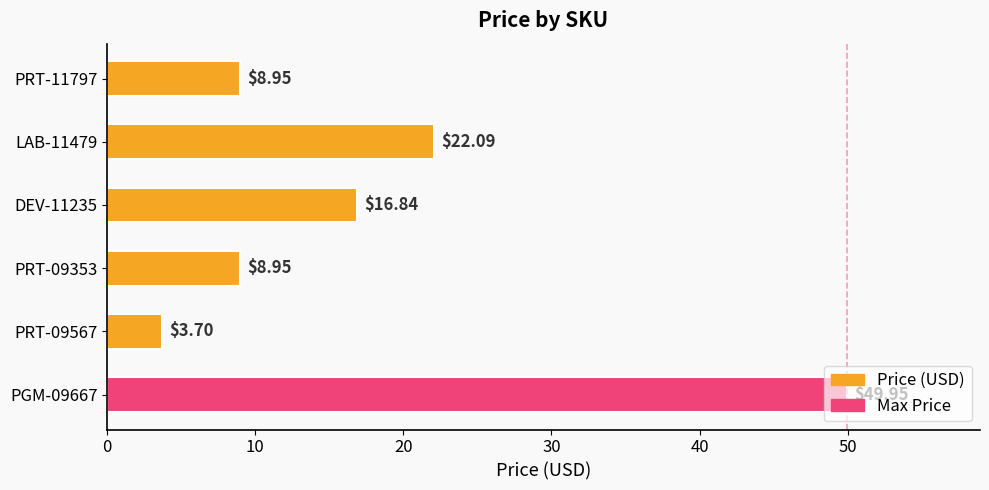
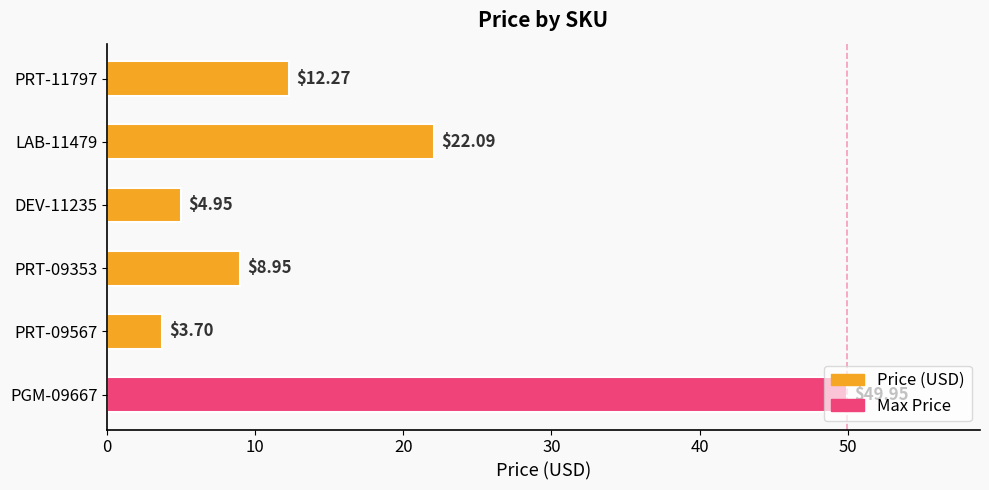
  {
-   "PRT-11797": "$8.95",
+   "PRT-11797": "$12.27",
    "LAB-11479": "$22.09",
-   "DEV-11235": "$16.84",
+   "DEV-11235": "$4.95",
    "PRT-09353": "$8.95",
    "PRT-09567": "$3.70"
  }
